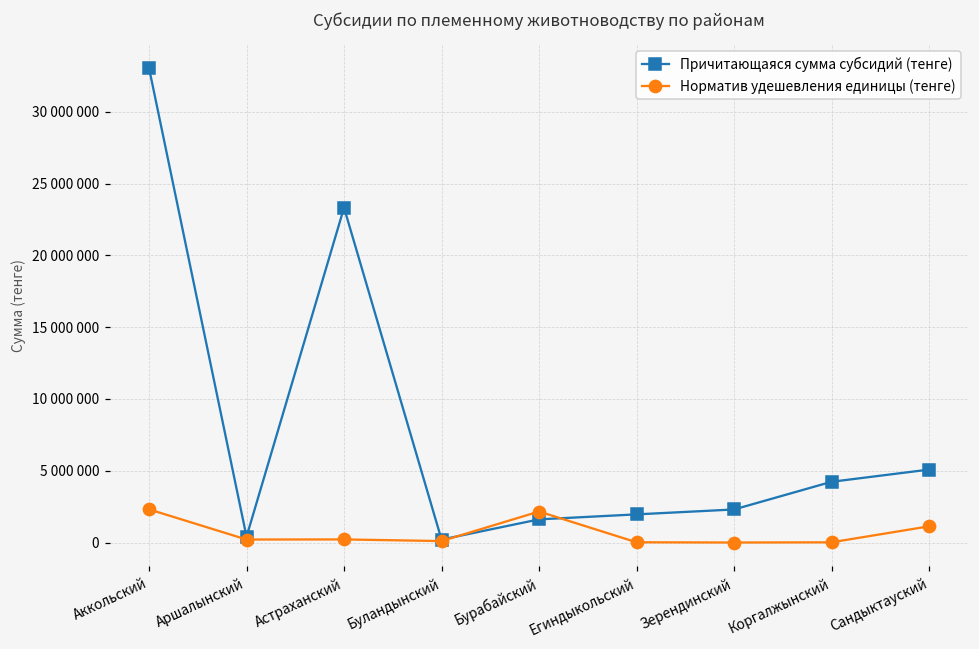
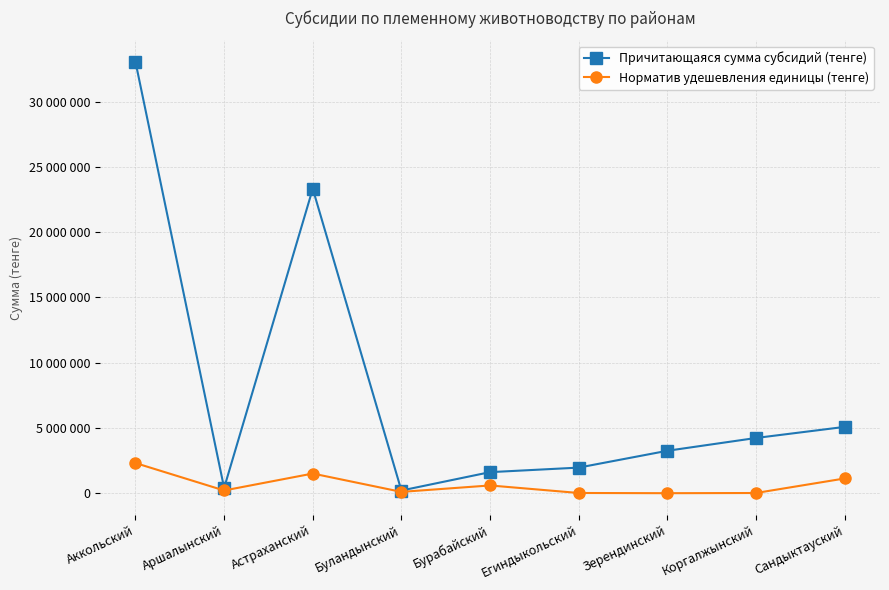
  {
    "Причитающаяся сумма субсидий (тенге)": {
      "Аккольский": 33000000,
      "Аршалынский": 400000,
      "Астраханский": 23300000,
      "Бурабайский": 1600000,
      "Егиндыкольский": 2000000,
-     "Зерендинский": 2300000,
+     "Зерендинский": 3300000,
      "Коргалжынский": 4200000,
      "Сандыктауский": 5100000
    },
    "Норматив удешевления единицы (тенге)": {
      "Аккольский": 2300000,
      "Аршалынский": 200000,
-     "Астраханский": 200000,
-     "Бурабайский": 2200000,
+     "Астраханский": 1500000,
+     "Бурабайский": 600000,
      "Егиндыкольский": 0,
      "Зерендинский": 0,
      "Коргалжынский": 0,
      "Сандыктауский": 1100000
    }
  }
